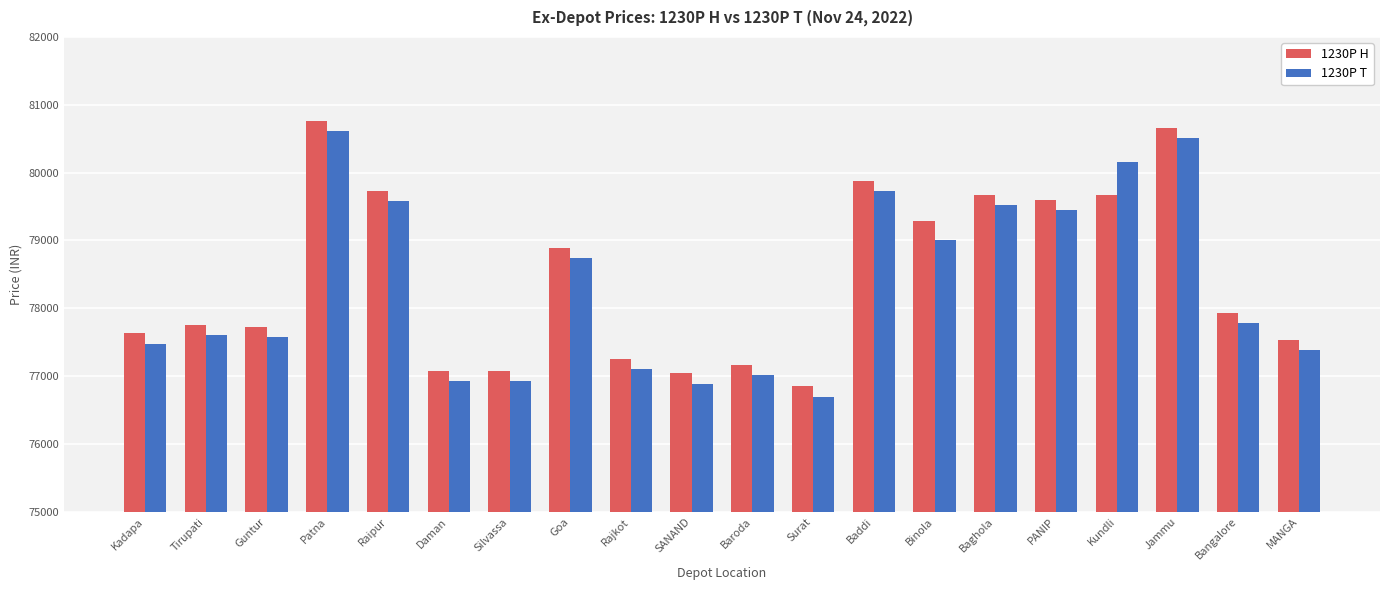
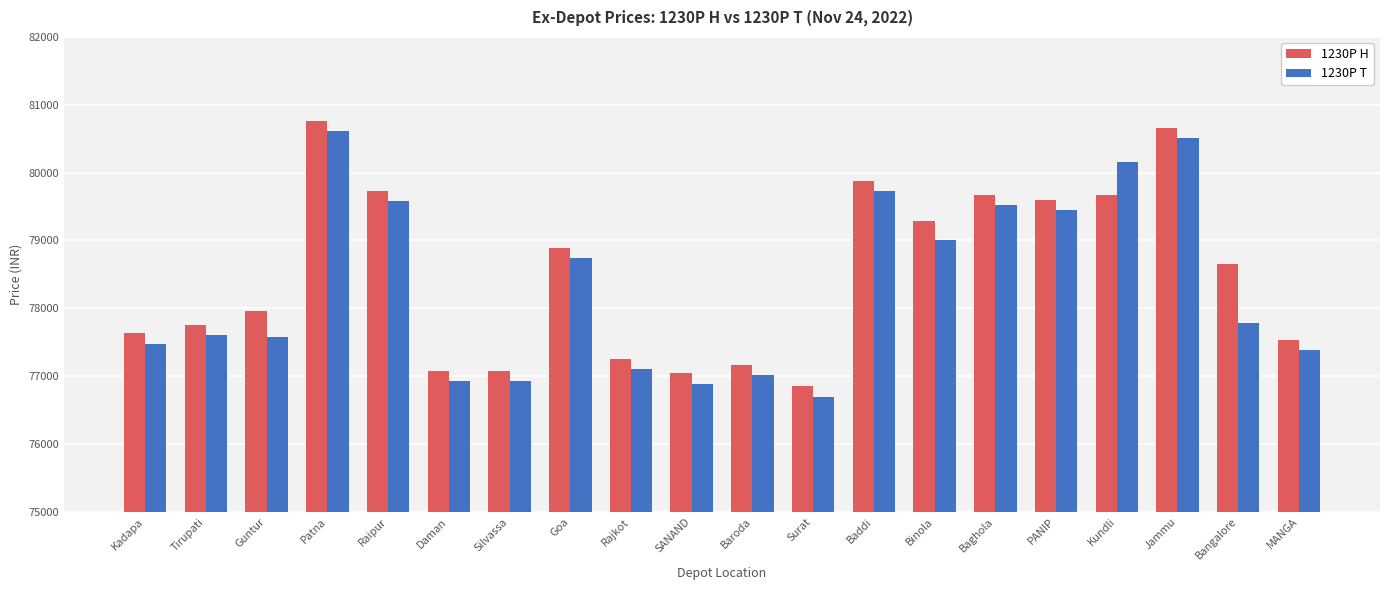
  {
    "1230P H": {
      "Kadapa": 77600,
      "Tirupati": 77800,
-     "Guntur": 77700,
+     "Guntur": 78000,
      "Patna": 80800,
      "Raipur": 79700,
      "Daman": 77100,
      "Silvassa": 77100,
      "Goa": 78900,
      "Rajkot": 77300,
      "SANAND": 77000,
      "Baroda": 77200,
      "Surat": 76900,
      "Baddi": 79900,
      "Binola": 79300,
      "Baghola": 79700,
      "PANIP": 79600,
      "Kundli": 79700,
      "Jammu": 80700,
-     "Bangalore": 77900,
+     "Bangalore": 78700,
      "MANGA": 77500
    },
    "1230P T": {
      "Kadapa": 77500,
      "Tirupati": 77600,
      "Guntur": 77600,
      "Patna": 80600,
      "Raipur": 79600,
      "Daman": 76900,
      "Silvassa": 76900,
      "Goa": 78700,
      "Rajkot": 77100,
      "SANAND": 76900,
      "Baroda": 77000,
      "Surat": 76700,
      "Baddi": 79700,
      "Binola": 79000,
      "Baghola": 79500,
      "PANIP": 79500,
      "Kundli": 80200,
      "Jammu": 80500,
      "Bangalore": 77800,
      "MANGA": 77400
    }
  }
